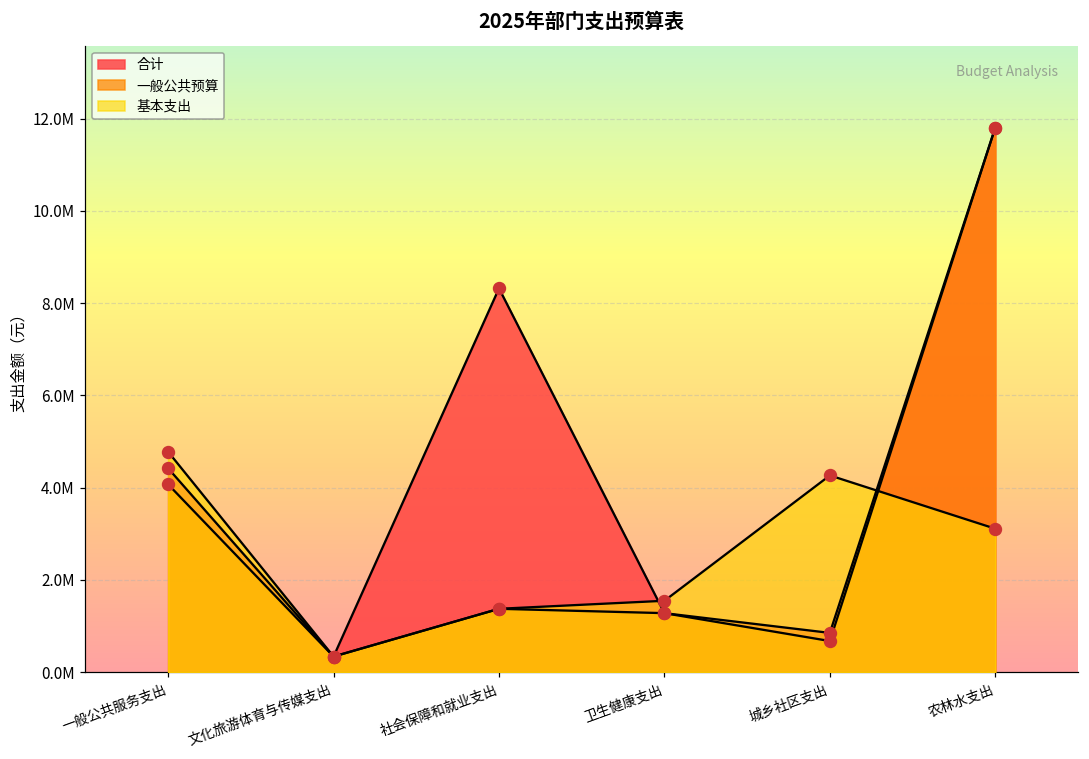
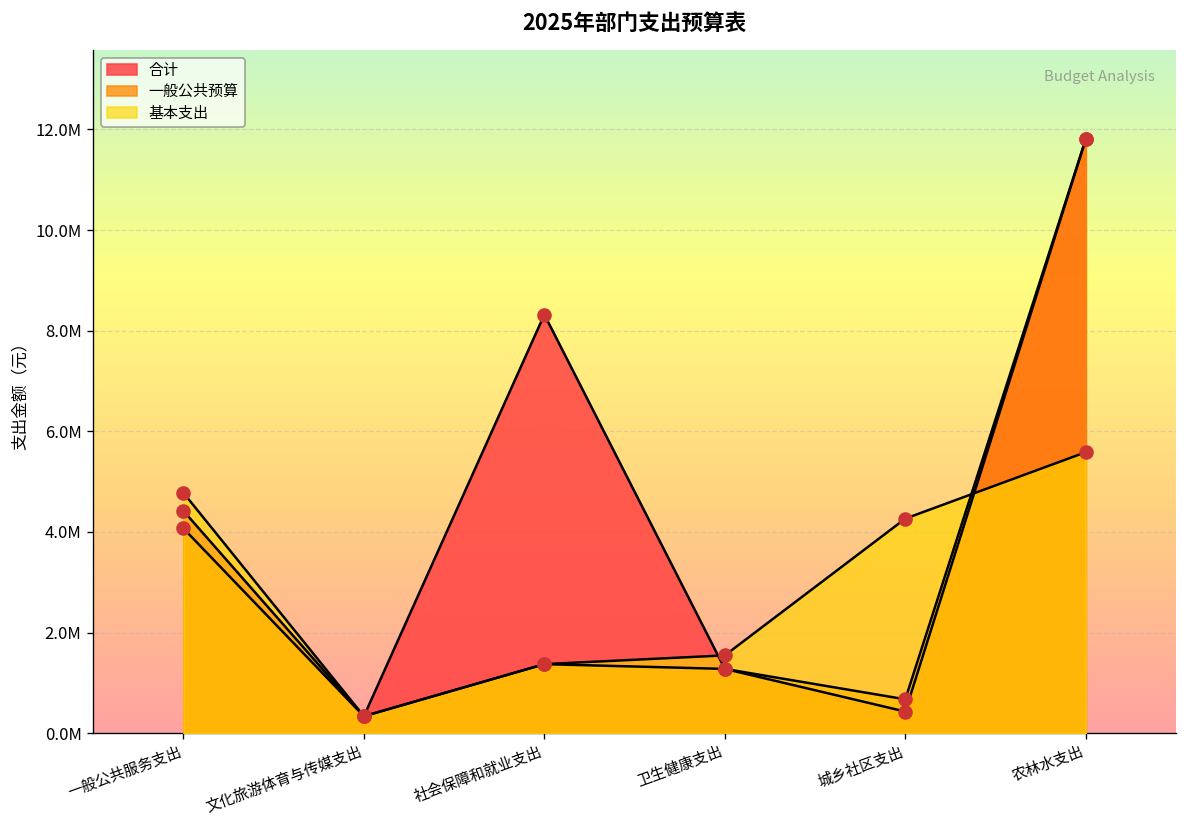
  {
    "合计": {
      "一般公共服务支出": 4400000,
      "社会保障和就业支出": 8300000,
-     "城乡社区支出": 900000
+     "城乡社区支出": 400000
    },
    "一般公共预算": {
      "一般公共服务支出": 4100000,
      "城乡社区支出": 700000
    },
    "基本支出": {
      "一般公共服务支出": 4800000,
      "卫生健康支出": 1500000,
      "城乡社区支出": 4300000,
-     "农林水支出": 3100000
+     "农林水支出": 5600000
    }
  }
